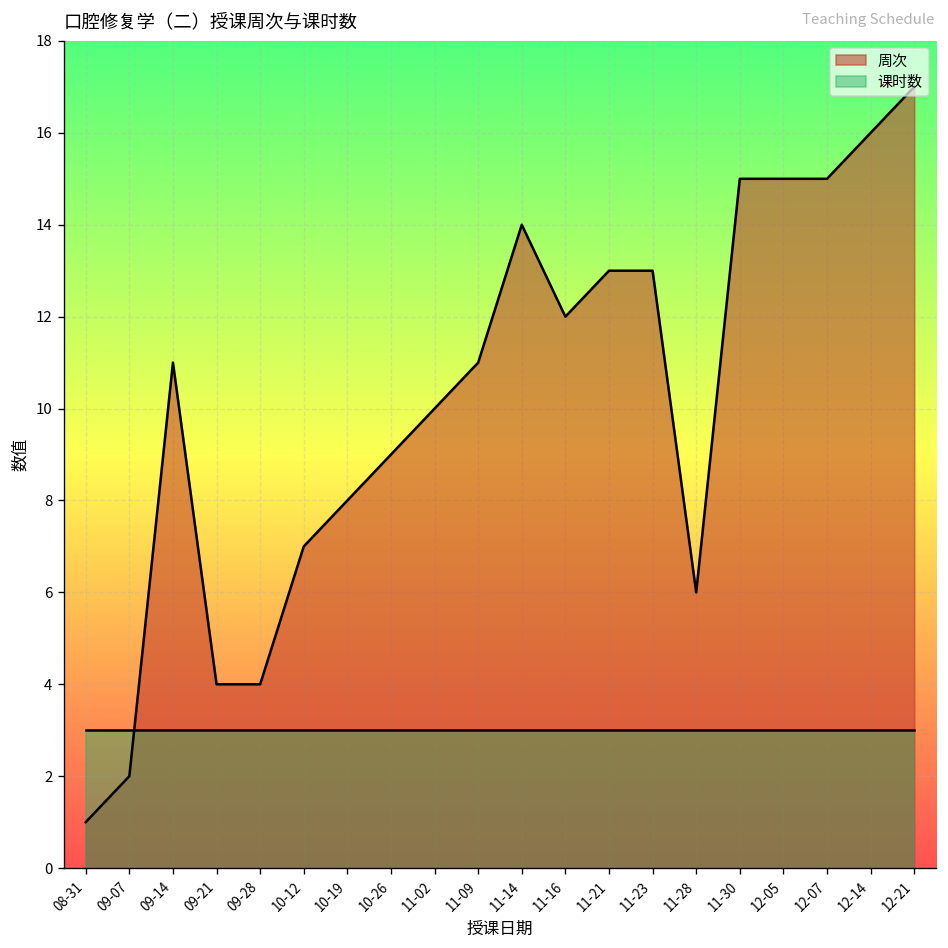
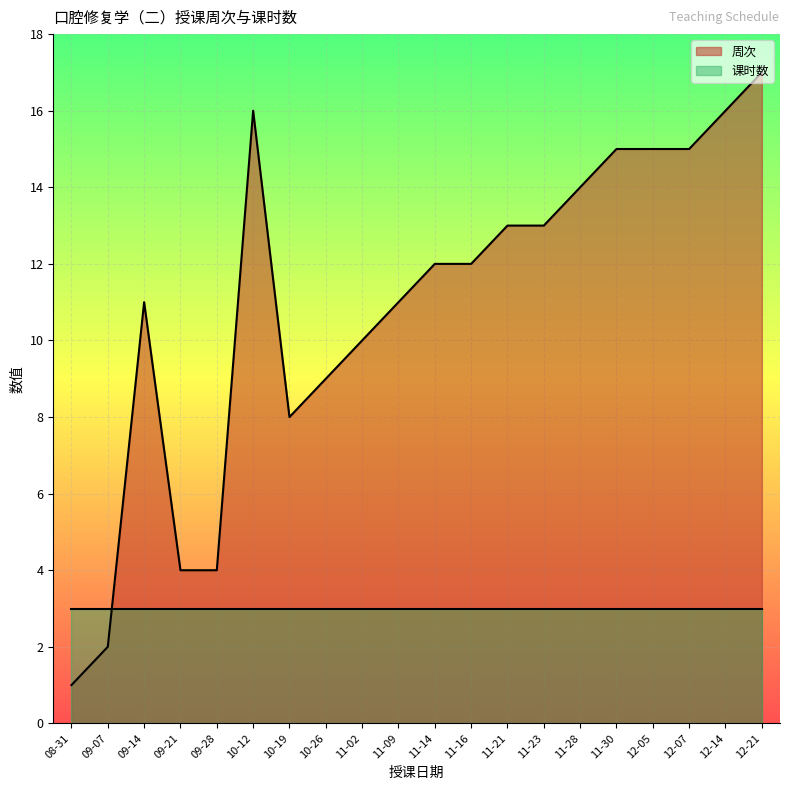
  {
    "周次": {
      "08-31": 1,
      "09-07": 2,
      "09-14": 11,
      "09-21": 4,
      "09-28": 4,
-     "10-12": 7,
+     "10-12": 16,
      "10-19": 8,
      "10-26": 9,
      "11-02": 10,
      "11-09": 11,
-     "11-14": 14,
+     "11-14": 12,
      "11-16": 12,
      "11-21": 13,
      "11-23": 13,
-     "11-28": 6,
+     "11-28": 14,
      "11-30": 15,
      "12-05": 15,
      "12-07": 15,
      "12-14": 16
    },
    "课时数": {
      "08-31": 3,
      "09-07": 3,
      "09-14": 3,
      "09-21": 3,
      "09-28": 3,
      "10-12": 3,
      "10-19": 3,
      "10-26": 3,
      "11-02": 3,
      "11-09": 3,
      "11-14": 3,
      "11-16": 3,
      "11-21": 3,
      "11-23": 3,
      "11-28": 3,
      "11-30": 3,
      "12-05": 3,
      "12-07": 3,
      "12-14": 3,
      "12-21": 3
    }
  }
